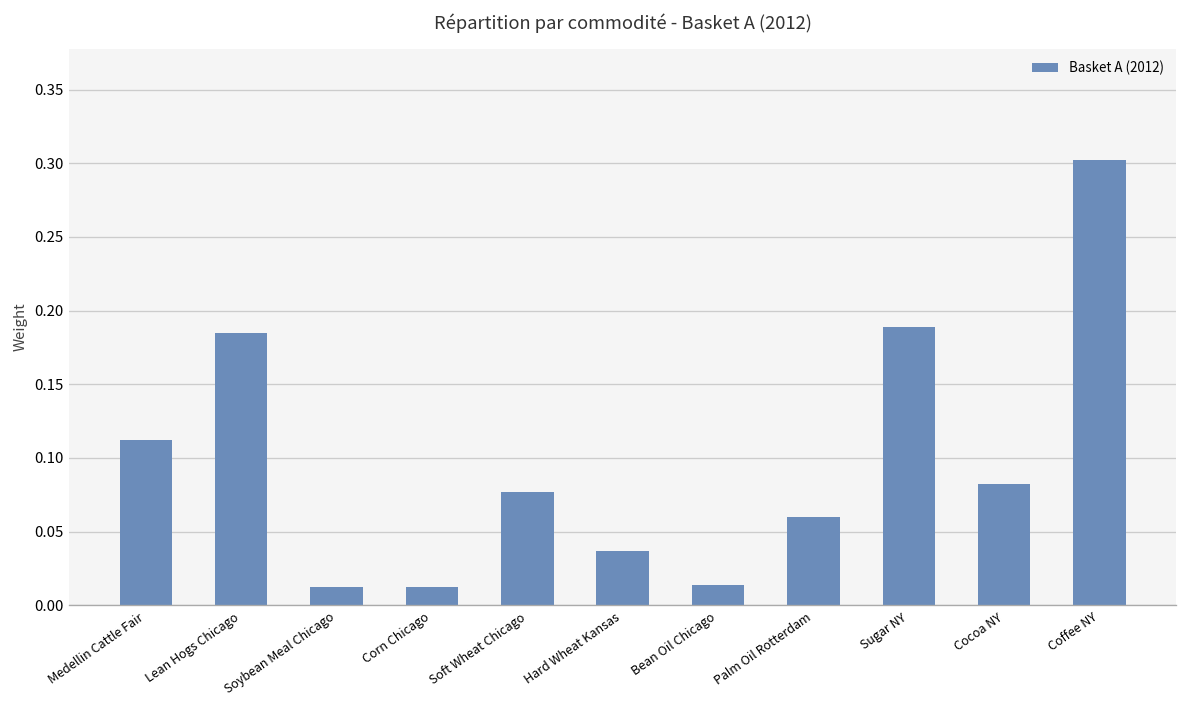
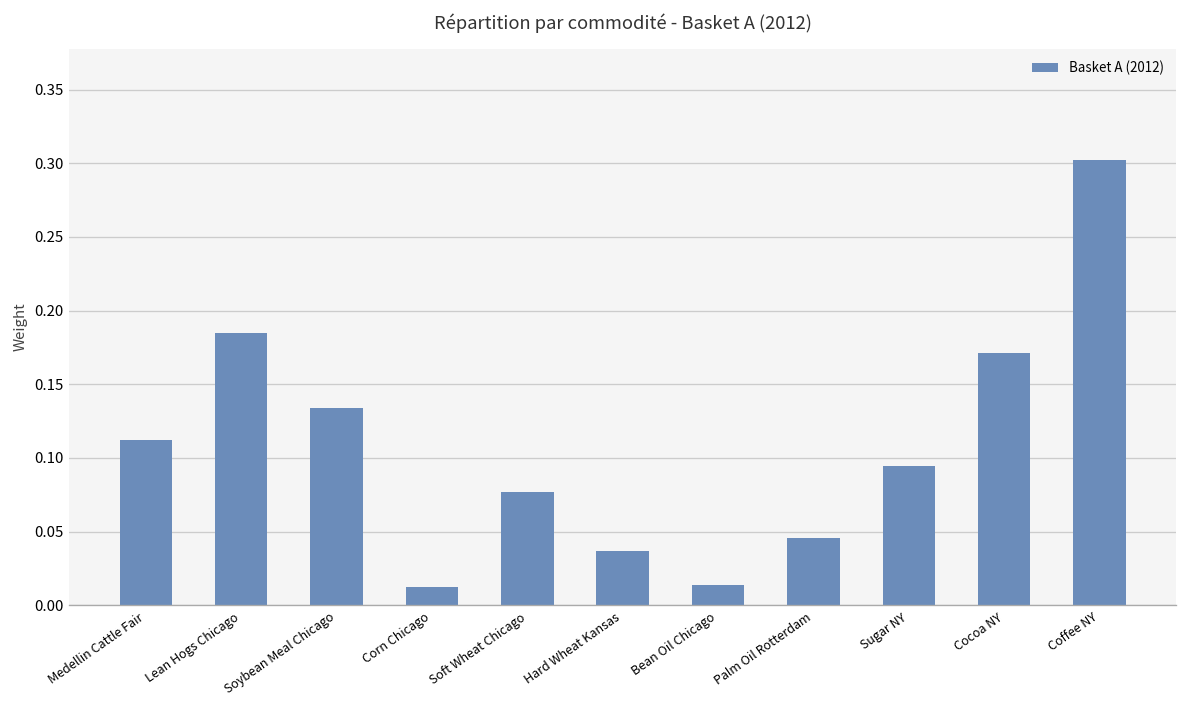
  {
    "Medellin Cattle Fair": 0.112,
    "Lean Hogs Chicago": 0.185,
-   "Soybean Meal Chicago": 0.013,
+   "Soybean Meal Chicago": 0.134,
    "Corn Chicago": 0.013,
    "Soft Wheat Chicago": 0.077,
    "Hard Wheat Kansas": 0.037,
    "Bean Oil Chicago": 0.014,
-   "Palm Oil Rotterdam": 0.060,
-   "Sugar NY": 0.189,
-   "Cocoa NY": 0.082,
+   "Palm Oil Rotterdam": 0.045,
+   "Sugar NY": 0.095,
+   "Cocoa NY": 0.172,
    "Coffee NY": 0.302
  }
